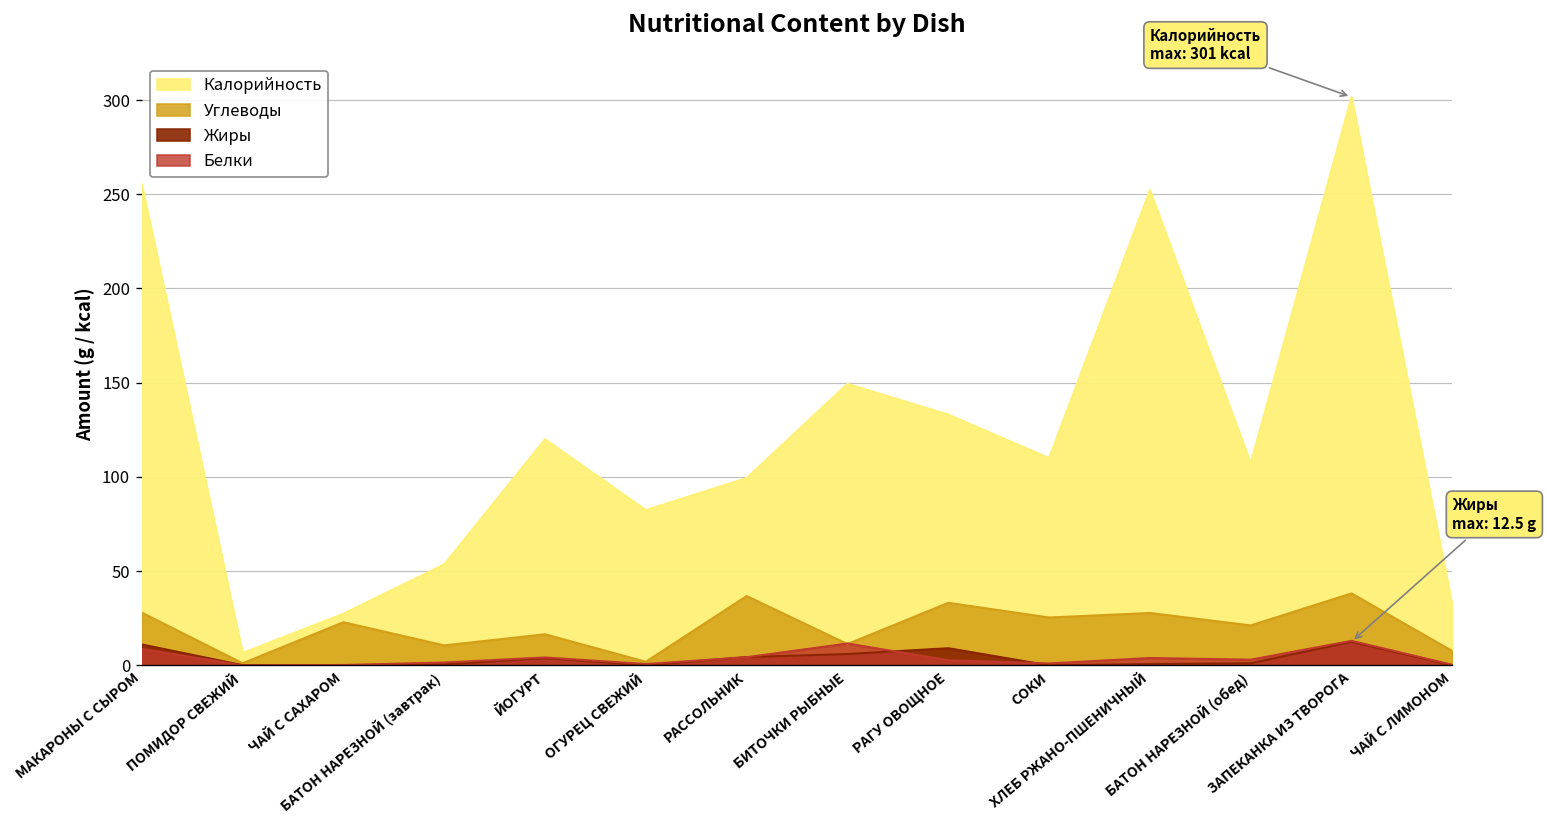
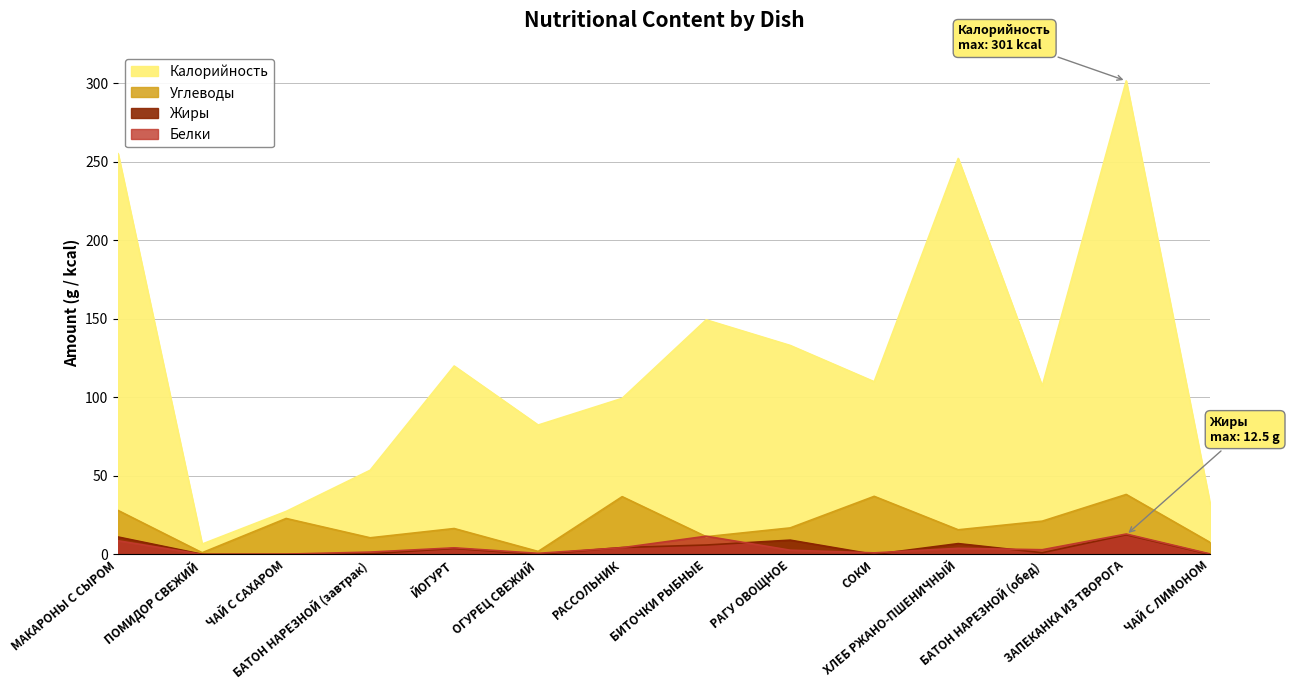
  {
    "Калорийность": {
      "МАКАРОНЫ С СЫРОМ": 255,
      "ПОМИДОР СВЕЖИЙ": 7,
      "ЧАЙ С САХАРОМ": 27,
      "БАТОН НАРЕЗНОЙ (завтрак)": 54,
      "ЙОГУРТ": 120,
      "ОГУРЕЦ СВЕЖИЙ": 82,
      "РАССОЛЬНИК": 99,
      "БИТОЧКИ РЫБНЫЕ": 149,
      "РАГУ ОВОЩНОЕ": 133,
      "СОКИ": 110,
      "ХЛЕБ РЖАНО-ПШЕНИЧНЫЙ": 252,
      "БАТОН НАРЕЗНОЙ (обед)": 107
    },
    "Углеводы": {
      "МАКАРОНЫ С СЫРОМ": 28,
      "ЧАЙ С САХАРОМ": 23,
      "БАТОН НАРЕЗНОЙ (завтрак)": 11,
      "ЙОГУРТ": 17,
      "РАССОЛЬНИК": 37,
-     "РАГУ ОВОЩНОЕ": 33,
-     "СОКИ": 25,
-     "ХЛЕБ РЖАНО-ПШЕНИЧНЫЙ": 28,
+     "РАГУ ОВОЩНОЕ": 17,
+     "СОКИ": 37,
+     "ХЛЕБ РЖАНО-ПШЕНИЧНЫЙ": 16,
      "БАТОН НАРЕЗНОЙ (обед)": 21,
      "ЗАПЕКАНКА ИЗ ТВОРОГА": 38,
      "ЧАЙ С ЛИМОНОМ": 8
    },
    "Жиры": {
      "МАКАРОНЫ С СЫРОМ": 11,
      "БИТОЧКИ РЫБНЫЕ": 6,
      "РАГУ ОВОЩНОЕ": 9,
-     "ХЛЕБ РЖАНО-ПШЕНИЧНЫЙ": 1,
+     "ХЛЕБ РЖАНО-ПШЕНИЧНЫЙ": 7,
      "БАТОН НАРЕЗНОЙ (обед)": 1
    },
    "Белки": {
      "МАКАРОНЫ С СЫРОМ": 9,
      "РАГУ ОВОЩНОЕ": 3,
      "ХЛЕБ РЖАНО-ПШЕНИЧНЫЙ": 4,
      "БАТОН НАРЕЗНОЙ (обед)": 3
    }
  }
